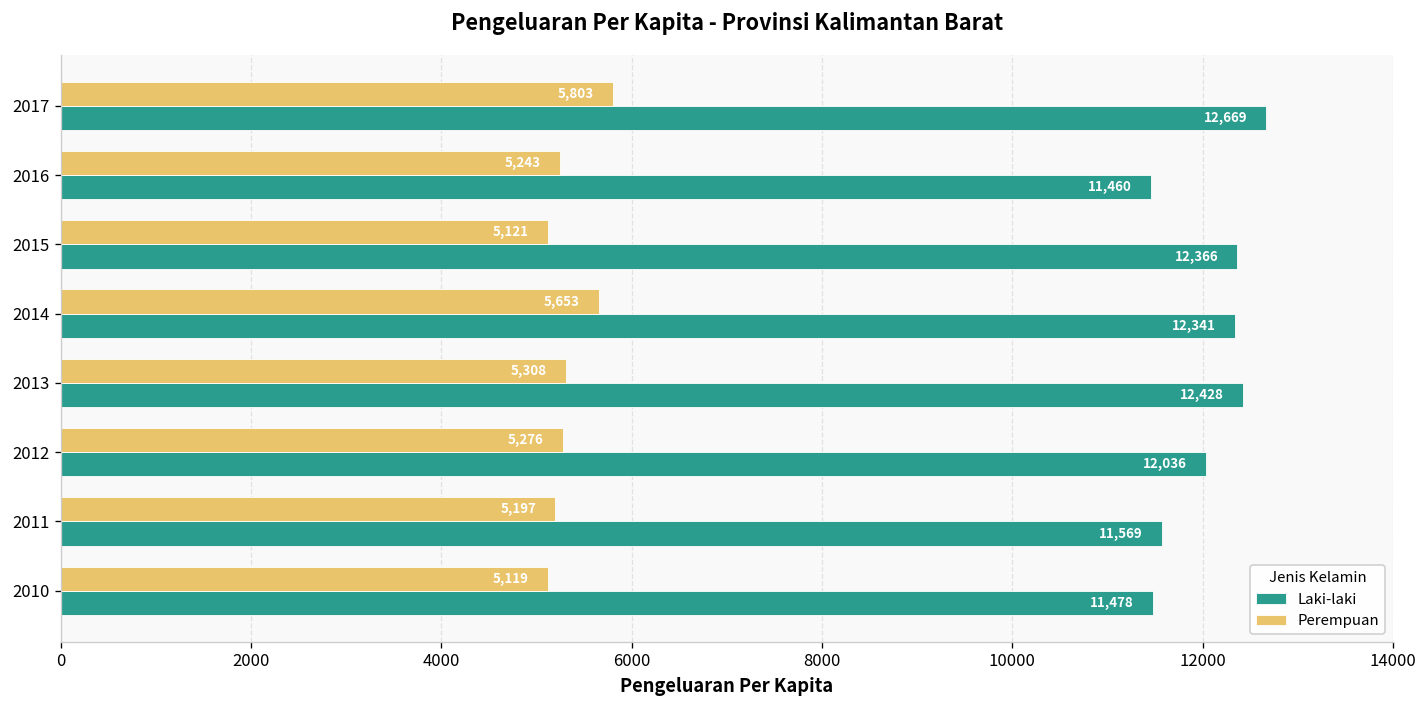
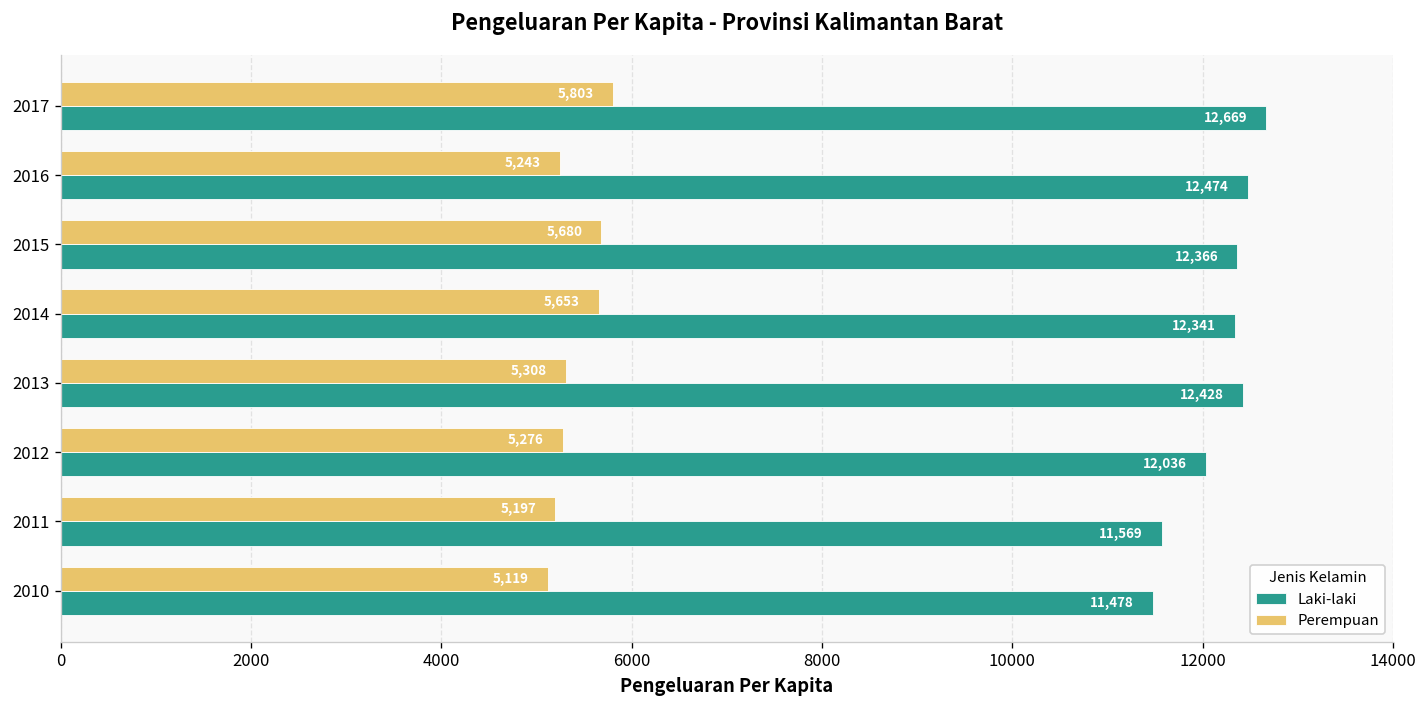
  {
    "Laki-laki": {
      "2017": "12,669",
-     "2016": "11,460",
+     "2016": "12,474",
      "2015": "12,366",
      "2014": "12,341",
      "2013": "12,428",
      "2012": "12,036",
      "2011": "11,569",
      "2010": "11,478"
    },
    "Perempuan": {
      "2017": "5,803",
      "2016": "5,243",
-     "2015": "5,121",
+     "2015": "5,680",
      "2014": "5,653",
      "2013": "5,308",
      "2012": "5,276",
      "2011": "5,197",
      "2010": "5,119"
    }
  }
